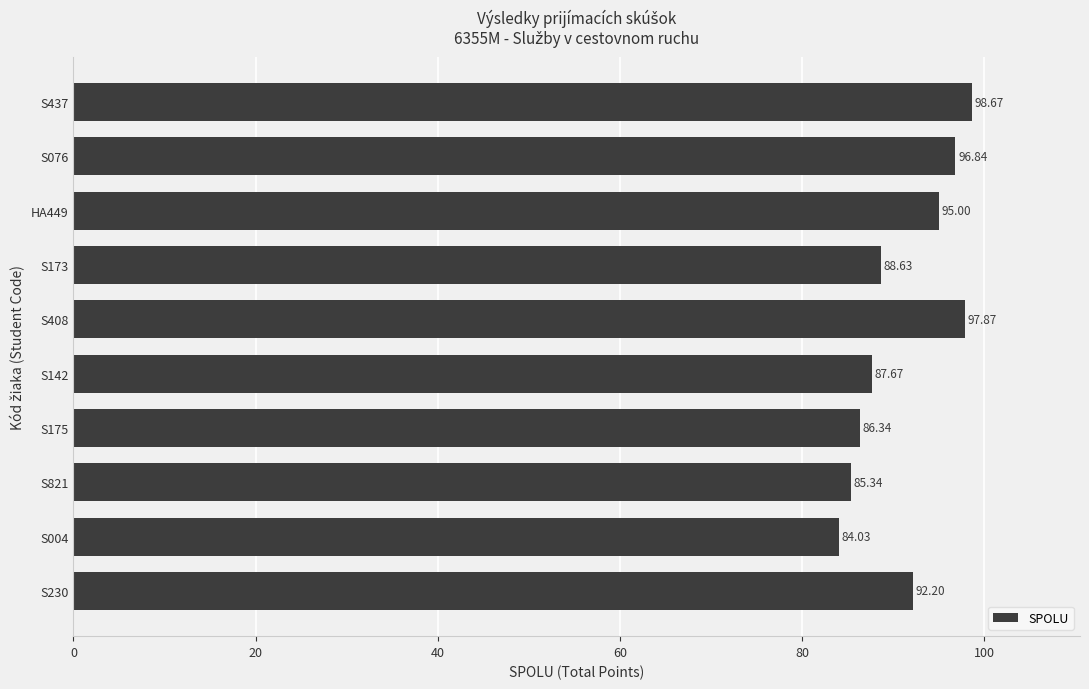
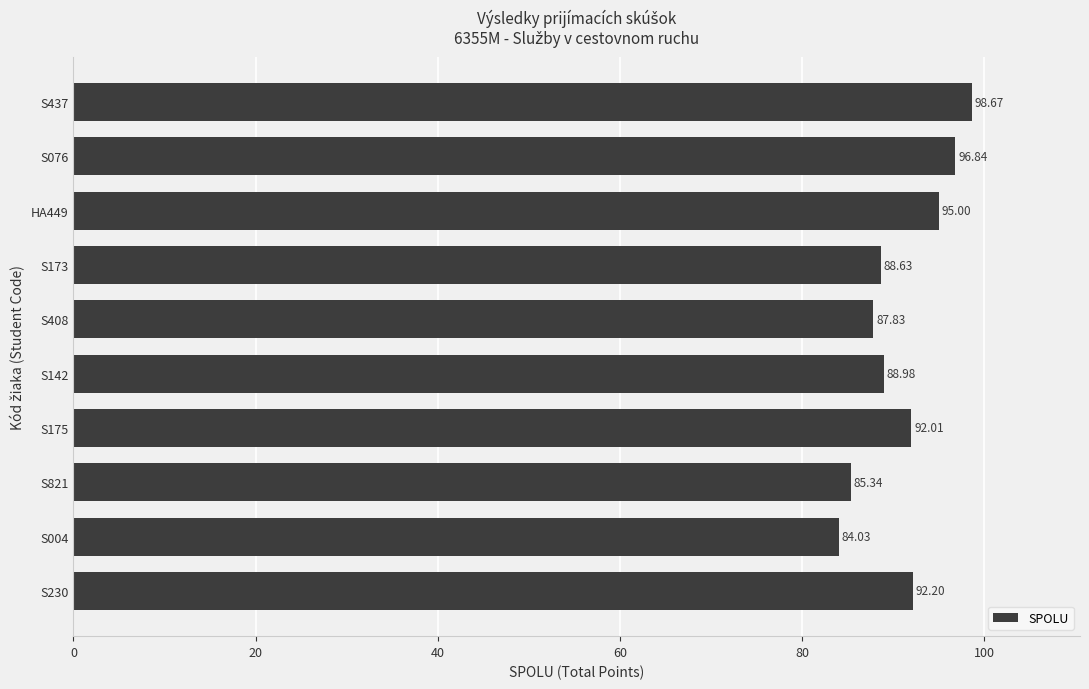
  {
    "S437": 98.67,
    "S076": 96.84,
    "HA449": 95.00,
    "S173": 88.63,
-   "S408": 97.87,
-   "S142": 87.67,
-   "S175": 86.34,
+   "S408": 87.83,
+   "S142": 88.98,
+   "S175": 92.01,
    "S821": 85.34,
    "S004": 84.03,
    "S230": 92.20
  }
